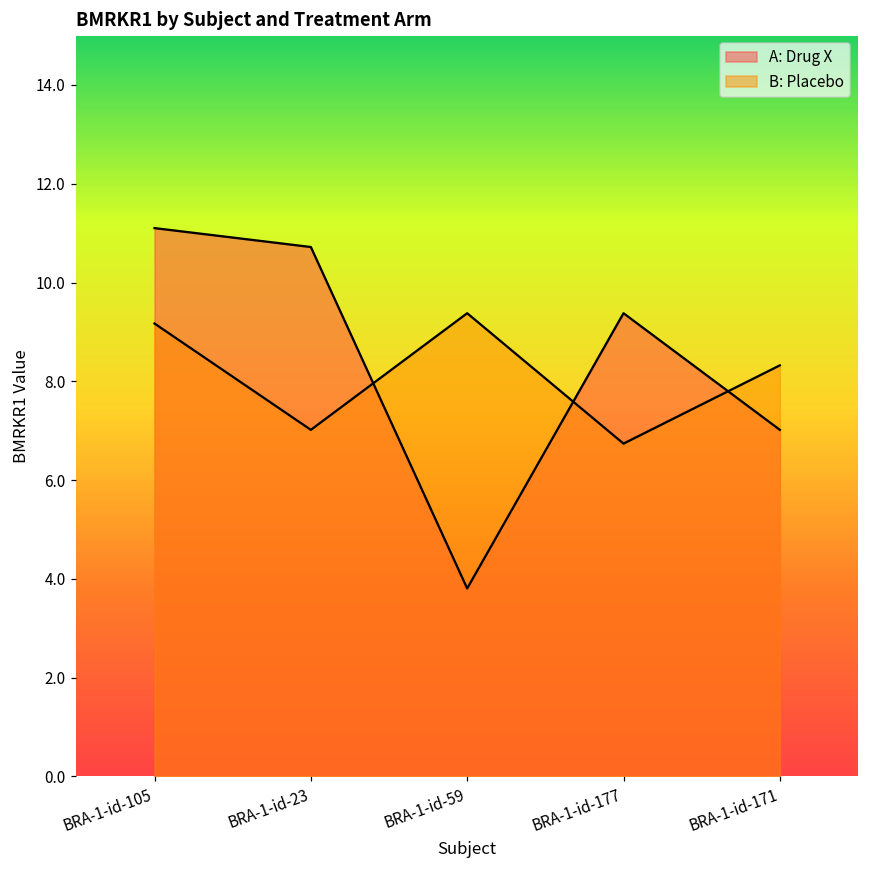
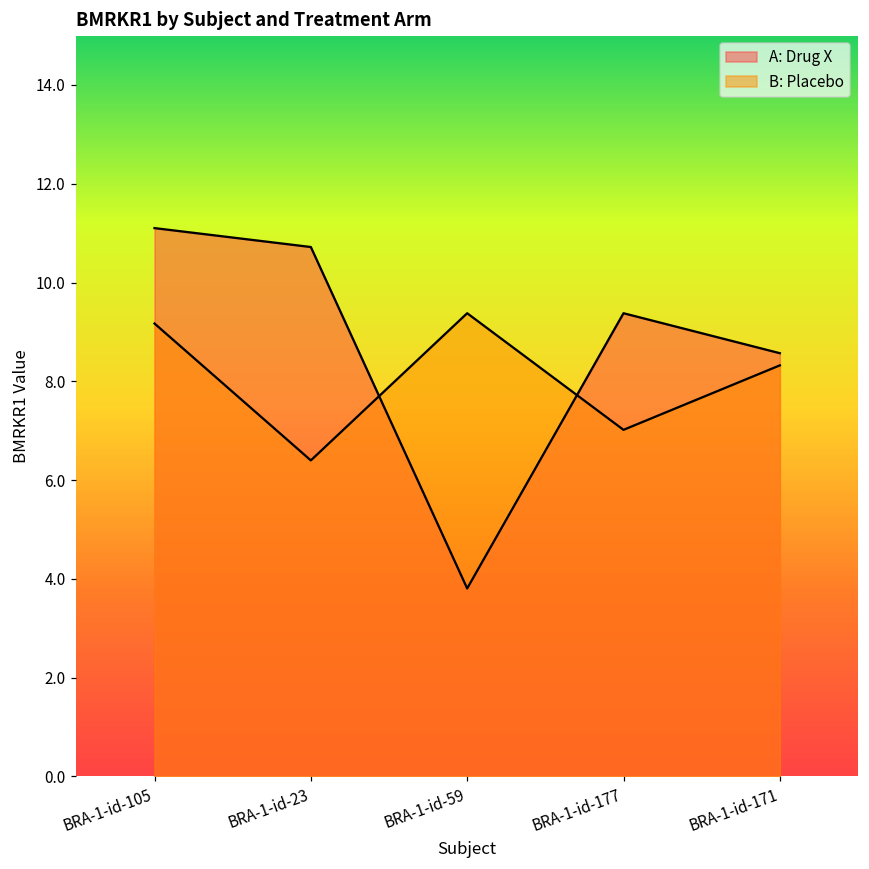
  {
    "A: Drug X": {
      "BRA-1-id-105": 11.1,
      "BRA-1-id-23": 10.7,
      "BRA-1-id-59": 3.8,
      "BRA-1-id-177": 9.4,
-     "BRA-1-id-171": 7.0
+     "BRA-1-id-171": 8.6
    },
    "B: Placebo": {
      "BRA-1-id-105": 9.2,
-     "BRA-1-id-23": 7.0,
+     "BRA-1-id-23": 6.4,
      "BRA-1-id-59": 9.4,
-     "BRA-1-id-177": 6.7,
+     "BRA-1-id-177": 7.0,
      "BRA-1-id-171": 8.3
    }
  }
